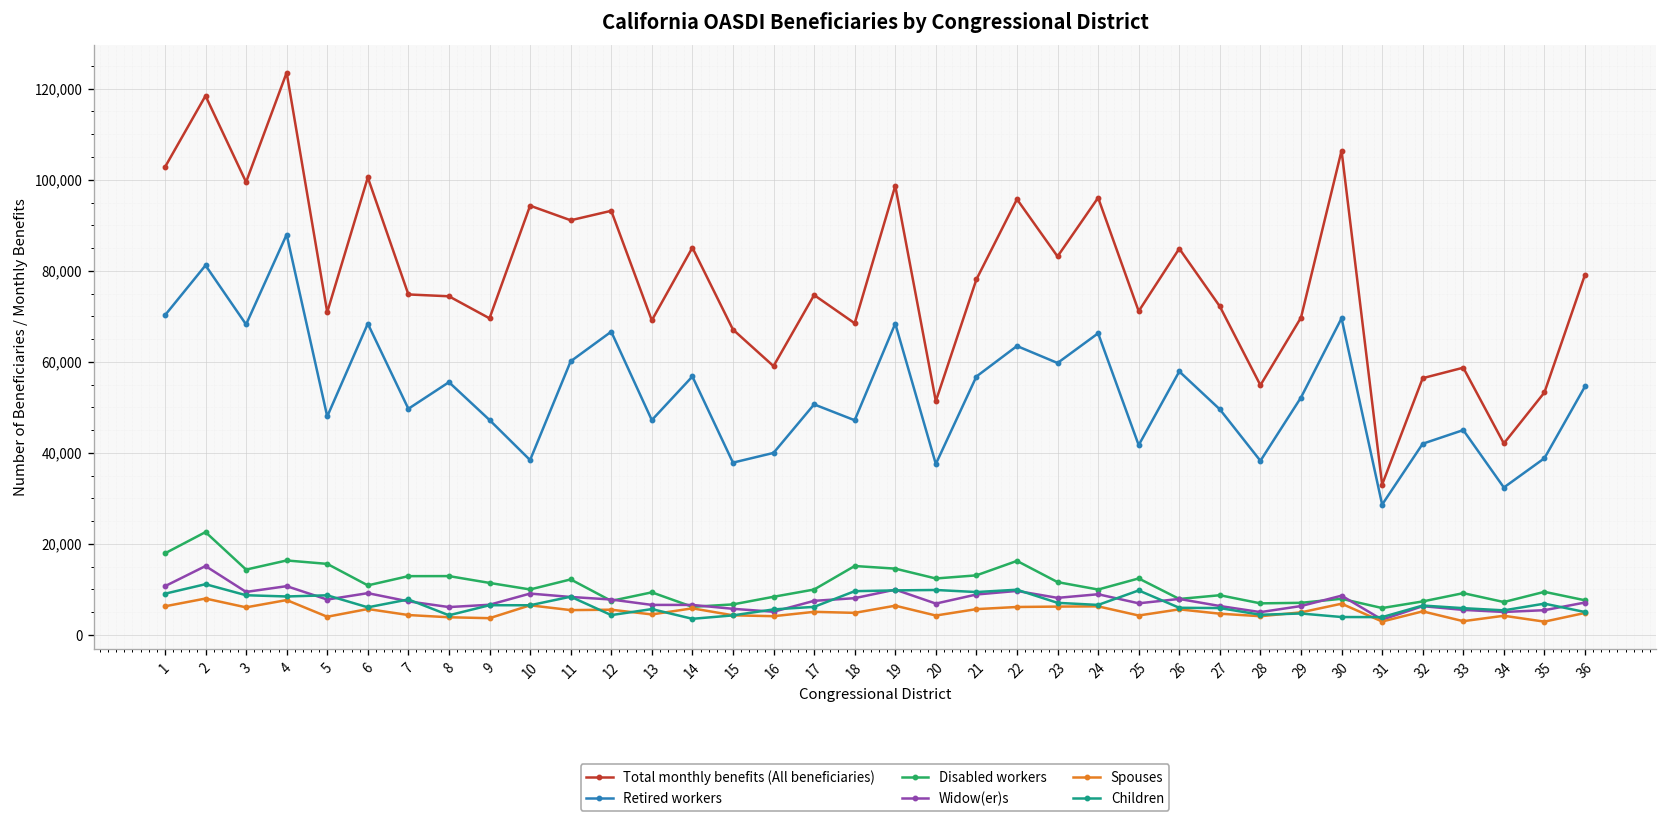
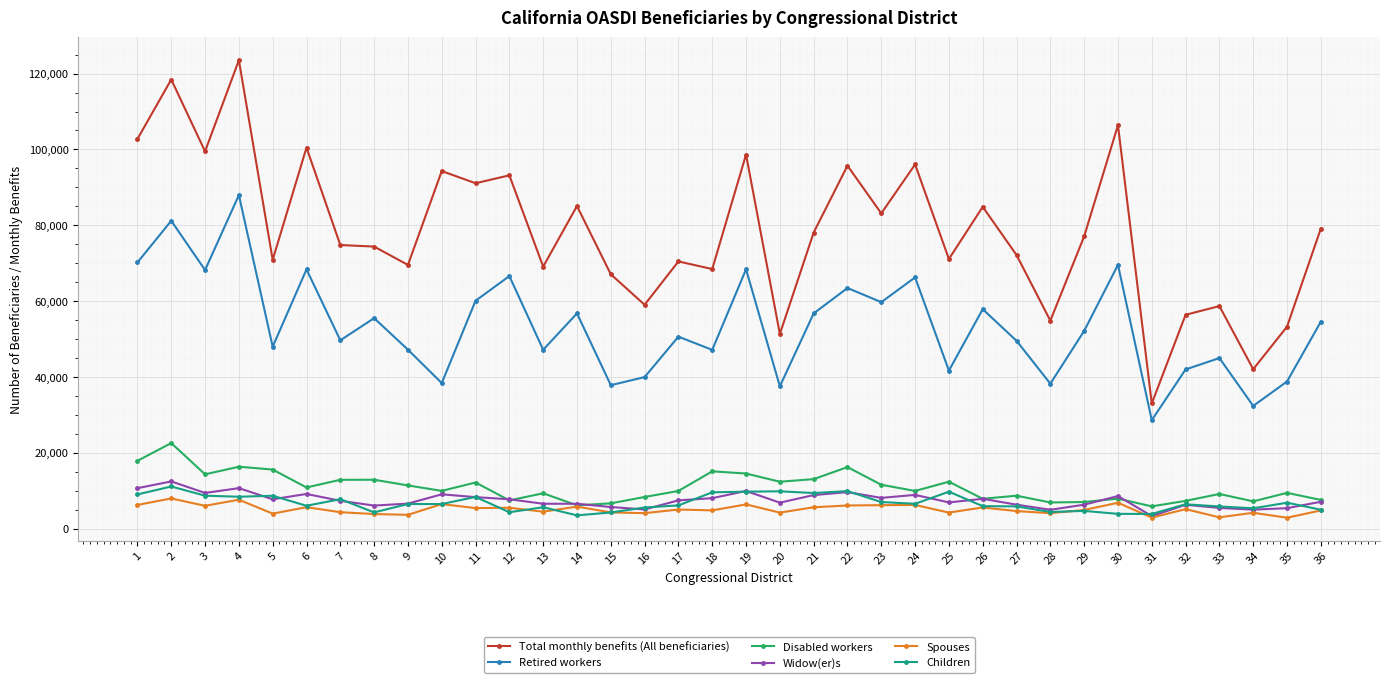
  {
    "Total monthly benefits (All beneficiaries)": {
      "1": "103,000",
      "2": "118,000",
      "3": "99,000",
      "4": "124,000",
      "5": "71,000",
      "6": "100,000",
      "7": "75,000",
      "8": "74,000",
      "9": "70,000",
      "10": "94,000",
      "11": "91,000",
      "12": "93,000",
      "13": "69,000",
      "14": "85,000",
      "15": "67,000",
      "16": "59,000",
-     "17": "75,000",
+     "17": "70,000",
      "18": "68,000",
      "19": "99,000",
      "20": "51,000",
      "21": "78,000",
      "22": "96,000",
      "23": "83,000",
      "24": "96,000",
      "25": "71,000",
      "26": "85,000",
      "27": "72,000",
      "28": "55,000",
-     "29": "70,000",
+     "29": "77,000",
      "30": "106,000",
      "31": "33,000",
      "32": "56,000",
      "33": "59,000",
      "34": "42,000",
      "35": "53,000",
      "36": "79,000"
    },
    "Retired workers": {
      "1": "70,000",
      "2": "81,000",
      "3": "68,000",
      "4": "88,000",
      "5": "48,000",
      "6": "68,000",
      "7": "50,000",
      "8": "56,000",
      "9": "47,000",
      "10": "38,000",
      "11": "60,000",
      "12": "67,000",
      "13": "47,000",
      "14": "57,000",
      "15": "38,000",
      "16": "40,000",
      "17": "51,000",
      "18": "47,000",
      "19": "68,000",
      "20": "38,000",
      "21": "57,000",
      "22": "63,000",
      "23": "60,000",
      "24": "66,000",
      "25": "42,000",
      "26": "58,000",
      "27": "50,000",
      "28": "38,000",
      "29": "52,000",
      "30": "70,000",
      "31": "29,000",
      "32": "42,000",
      "33": "45,000",
      "34": "32,000",
      "35": "39,000",
      "36": "55,000"
    },
    "Widow(er)s": {
      "1": "11,000",
-     "2": "15,000",
+     "2": "12,000",
      "3": "9,000",
      "4": "11,000",
      "5": "8,000",
      "6": "9,000",
      "8": "6,000",
      "10": "9,000",
      "13": "7,000",
      "15": "6,000",
      "17": "7,000",
      "18": "8,000",
      "20": "7,000",
      "23": "8,000",
      "24": "9,000",
      "25": "7,000",
      "29": "6,000",
      "30": "9,000",
      "35": "5,000"
    },
    "Spouses": {
      "1": "6,000",
      "2": "8,000",
      "3": "6,000",
      "4": "8,000",
      "5": "4,000",
      "7": "4,000",
      "9": "4,000",
      "11": "5,000",
      "12": "6,000",
      "13": "4,000",
      "16": "4,000",
      "17": "5,000",
      "18": "5,000",
      "19": "6,000",
      "20": "4,000",
      "21": "6,000",
      "22": "6,000",
      "23": "6,000",
      "25": "4,000",
      "27": "5,000",
      "30": "7,000",
      "32": "5,000",
      "33": "3,000",
      "34": "4,000",
      "35": "3,000"
    }
  }
